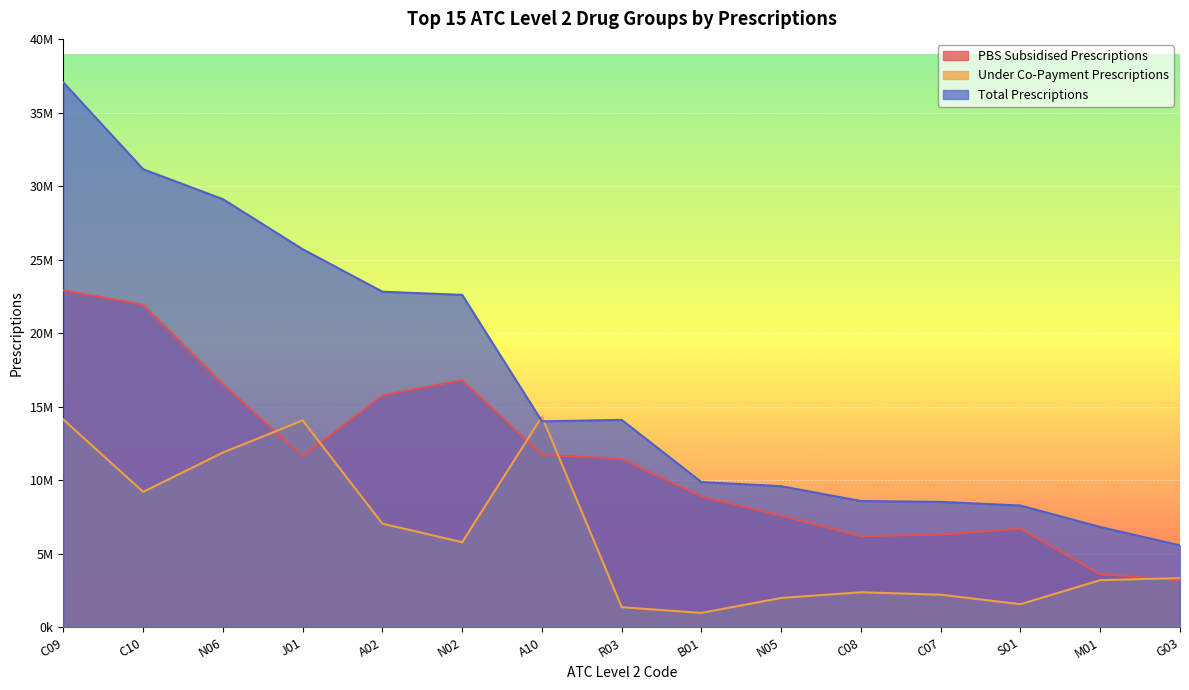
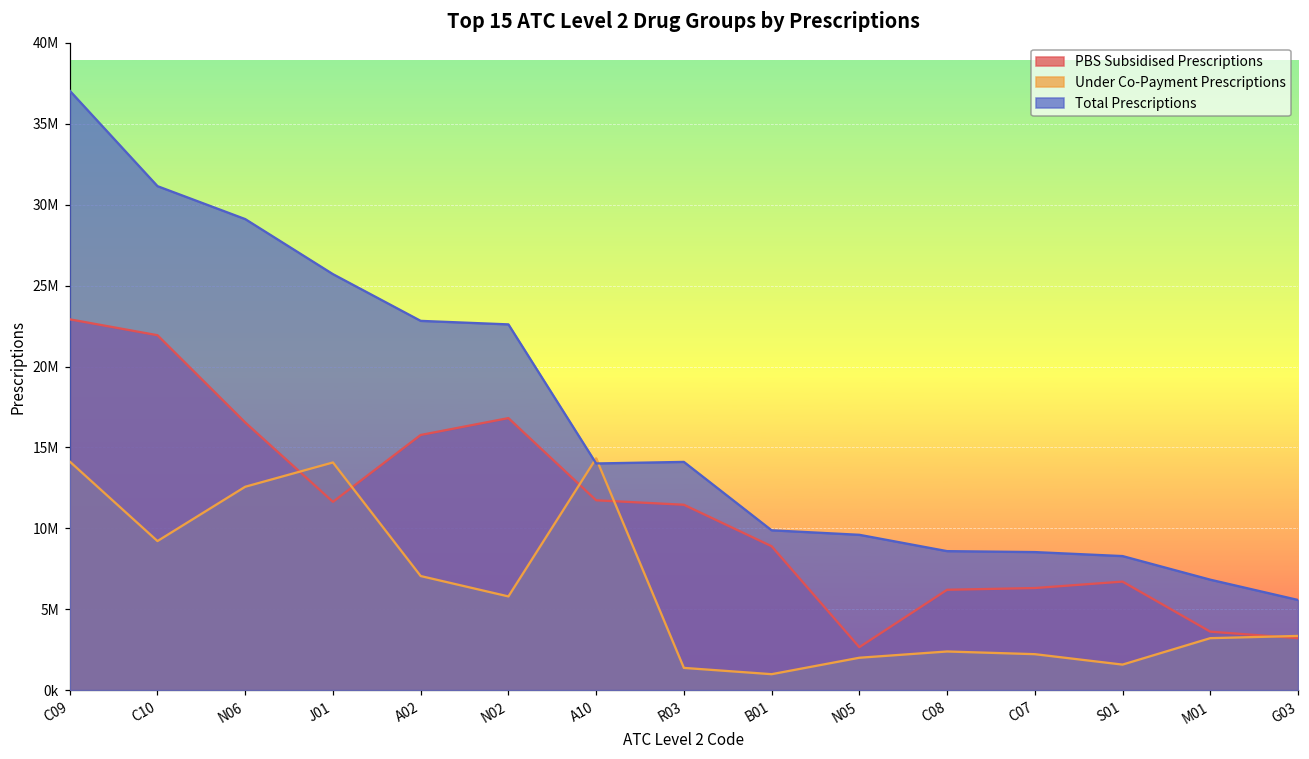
  {
    "PBS Subsidised Prescriptions": {
      "C09": 22900000,
      "C10": 21900000,
      "N06": 16500000,
      "J01": 11600000,
      "A02": 15800000,
      "N02": 16800000,
      "A10": 11700000,
      "R03": 11500000,
      "B01": 8900000,
-     "N05": 7600000,
+     "N05": 2700000,
      "C08": 6200000,
      "C07": 6300000,
      "S01": 6700000,
      "M01": 3600000
    },
    "Under Co-Payment Prescriptions": {
      "C09": 14100000,
      "C10": 9200000,
-     "N06": 11900000,
+     "N06": 12600000,
      "J01": 14100000,
      "A02": 7100000,
      "N02": 5800000,
      "A10": 14300000,
      "R03": 1400000,
      "B01": 1000000,
      "N05": 2000000,
      "C08": 2400000,
      "C07": 2200000,
      "S01": 1600000,
      "M01": 3200000
    },
    "Total Prescriptions": {
      "C09": 37000000,
      "C10": 31100000,
      "N06": 29100000,
      "J01": 25700000,
      "A02": 22800000,
      "N02": 22600000,
      "A10": 14000000,
      "R03": 14100000,
      "B01": 9900000,
      "N05": 9600000,
      "C08": 8600000,
      "C07": 8500000,
      "S01": 8300000,
      "M01": 6800000,
      "G03": 5600000
    }
  }
